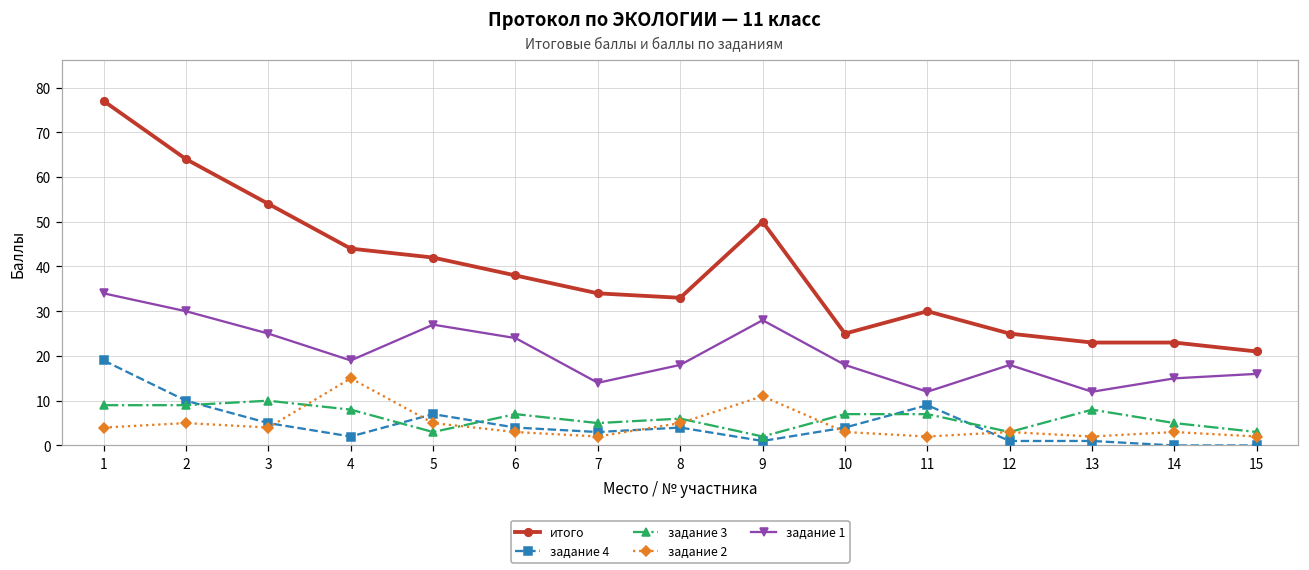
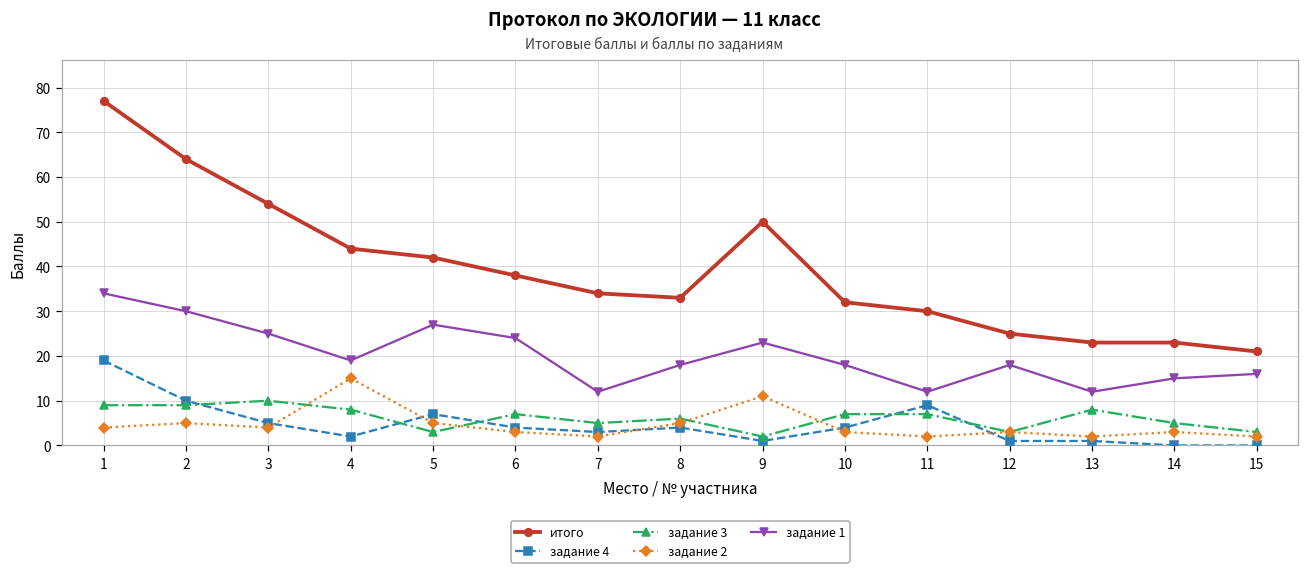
  {
    "итого": {
      "1": 77,
      "2": 64,
      "3": 54,
      "4": 44,
      "5": 42,
      "6": 38,
      "7": 34,
      "8": 33,
      "9": 50,
-     "10": 25,
+     "10": 32,
      "11": 30,
      "12": 25,
      "13": 23,
      "14": 23,
      "15": 21
    },
    "задание 4": {
      "1": 19,
      "2": 10,
      "3": 5,
      "4": 2,
      "5": 7,
      "6": 4,
      "7": 3,
      "8": 4,
      "9": 1,
      "10": 4,
      "11": 9,
      "12": 1,
      "13": 1,
      "14": 0,
      "15": 0
    },
    "задание 3": {
      "1": 9,
      "2": 9,
      "3": 10,
      "4": 8,
      "5": 3,
      "6": 7,
      "7": 5,
      "8": 6,
      "9": 2,
      "10": 7,
      "11": 7,
      "13": 8,
      "14": 5,
      "15": 3
    },
    "задание 2": {
      "1": 4,
      "2": 5,
      "3": 4,
      "4": 15,
      "5": 5,
      "6": 3,
      "7": 2,
      "8": 5,
      "9": 11,
      "10": 3,
      "11": 2,
      "13": 2,
      "14": 3,
      "15": 2
    },
    "задание 1": {
      "1": 34,
      "2": 30,
      "3": 25,
      "4": 19,
      "5": 27,
      "6": 24,
-     "7": 14,
+     "7": 12,
      "8": 18,
-     "9": 28,
+     "9": 23,
      "10": 18,
      "11": 12,
      "12": 18,
      "13": 12,
      "14": 15,
      "15": 16
    }
  }
